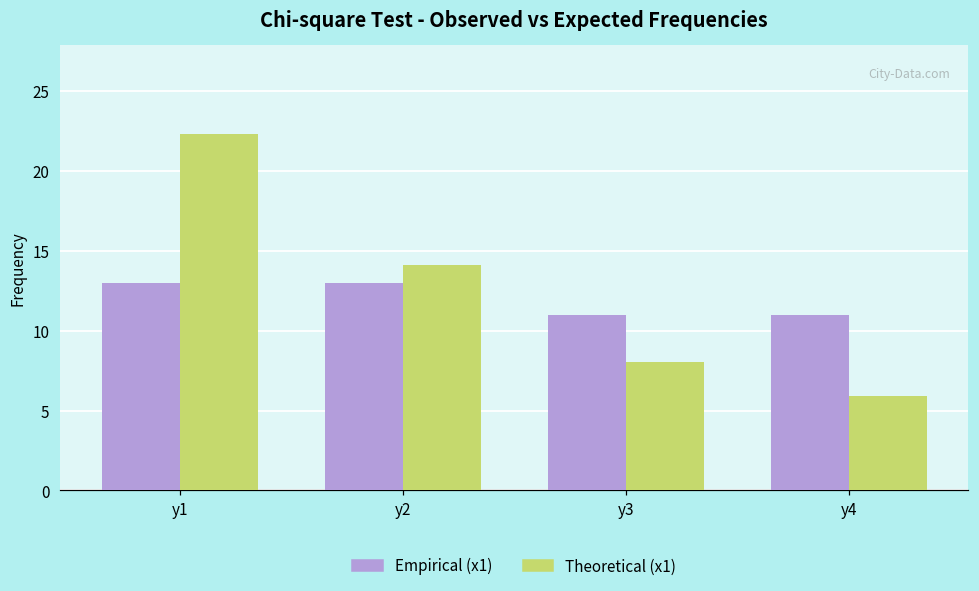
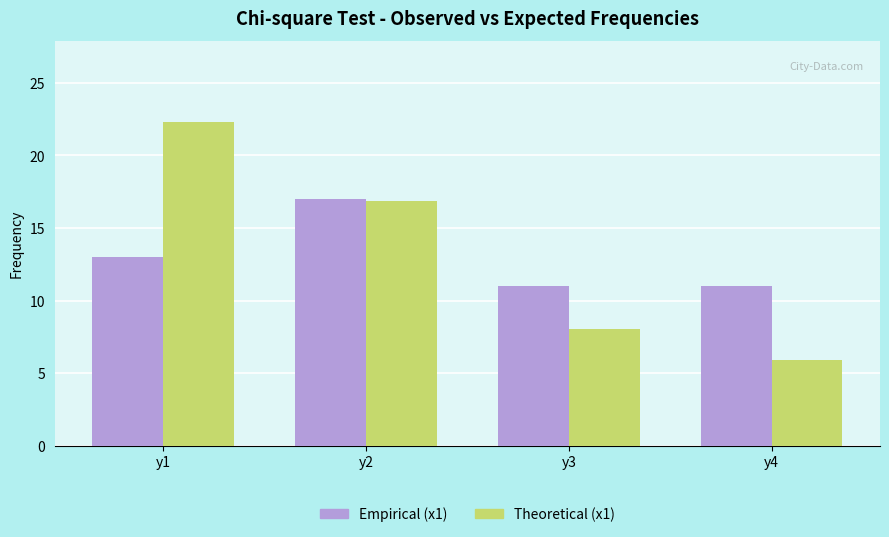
  {
    "Empirical (x1)": {
      "y1": 13,
-     "y2": 13,
+     "y2": 17,
      "y3": 11,
      "y4": 11
    },
    "Theoretical (x1)": {
      "y1": 22.3,
-     "y2": 14.1,
+     "y2": 16.8,
      "y3": 8.0,
      "y4": 5.9
    }
  }
